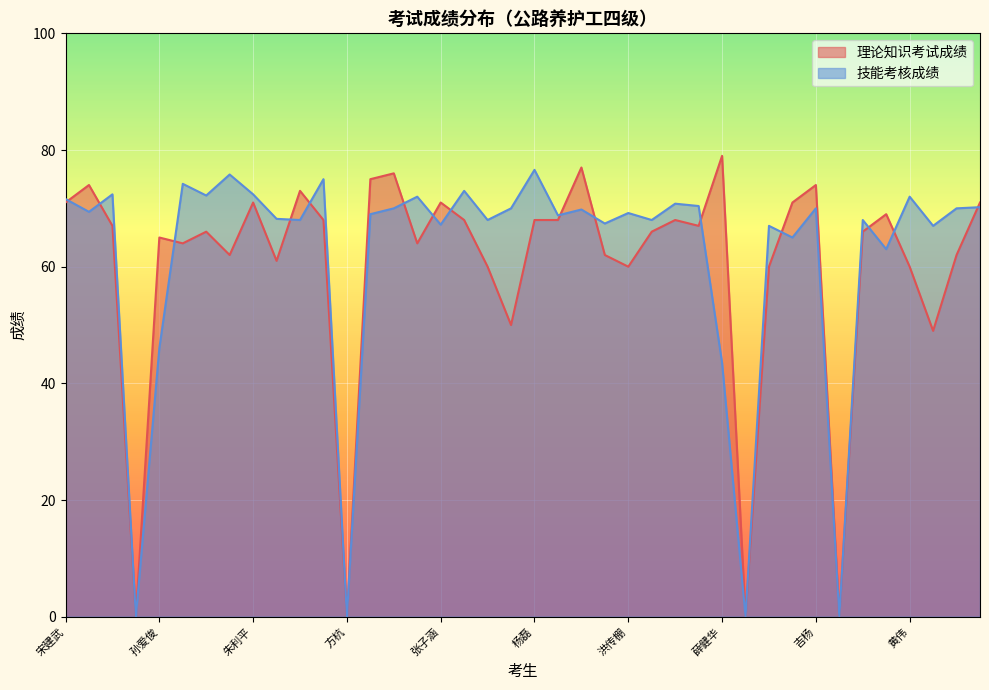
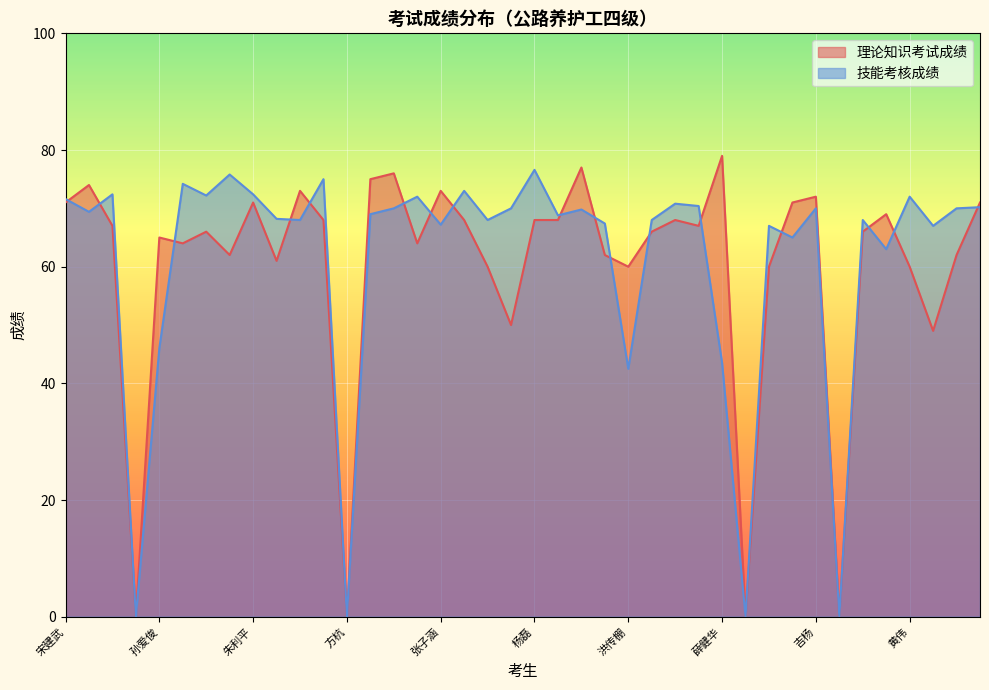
  {
    "理论知识考试成绩": {
      "宋建武": 71,
      "孙爱俊": 65,
      "朱利平": 71,
-     "张子涵": 71,
+     "张子涵": 73,
      "杨磊": 68,
      "洪传棚": 60,
      "薛健华": 79,
-     "吉杨": 74,
+     "吉杨": 72,
      "黄伟": 60
    },
    "技能考核成绩": {
      "宋建武": 72,
      "孙爱俊": 46,
      "朱利平": 72,
      "张子涵": 67,
      "杨磊": 77,
-     "洪传棚": 69,
+     "洪传棚": 43,
      "薛健华": 44,
      "吉杨": 70,
      "黄伟": 72
    }
  }
